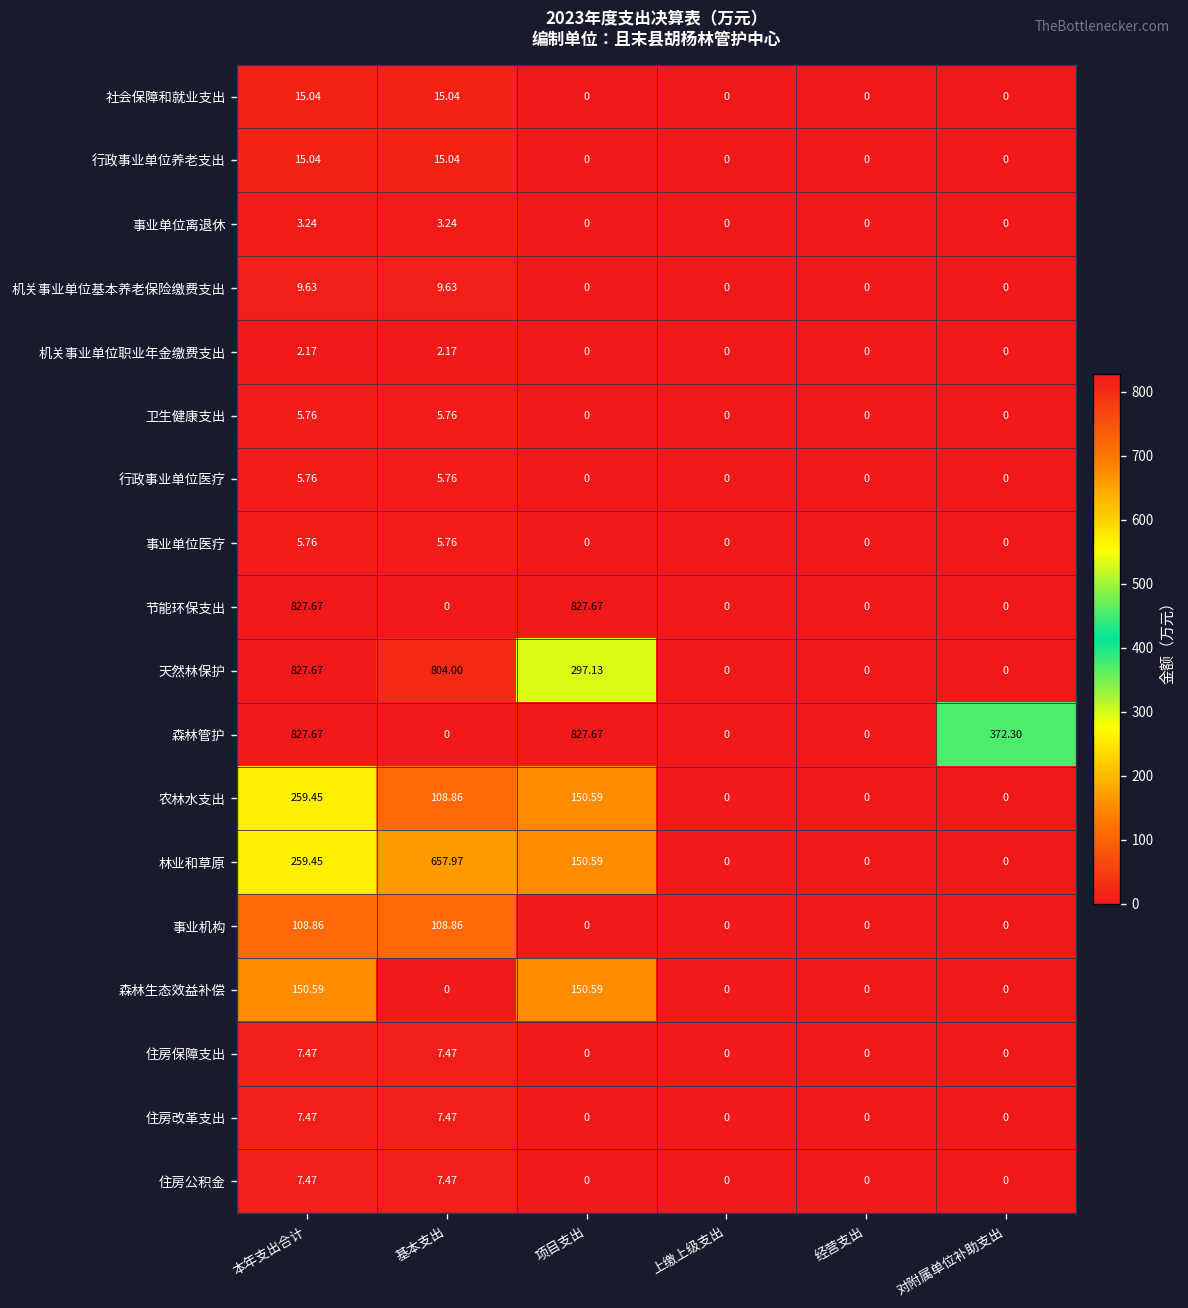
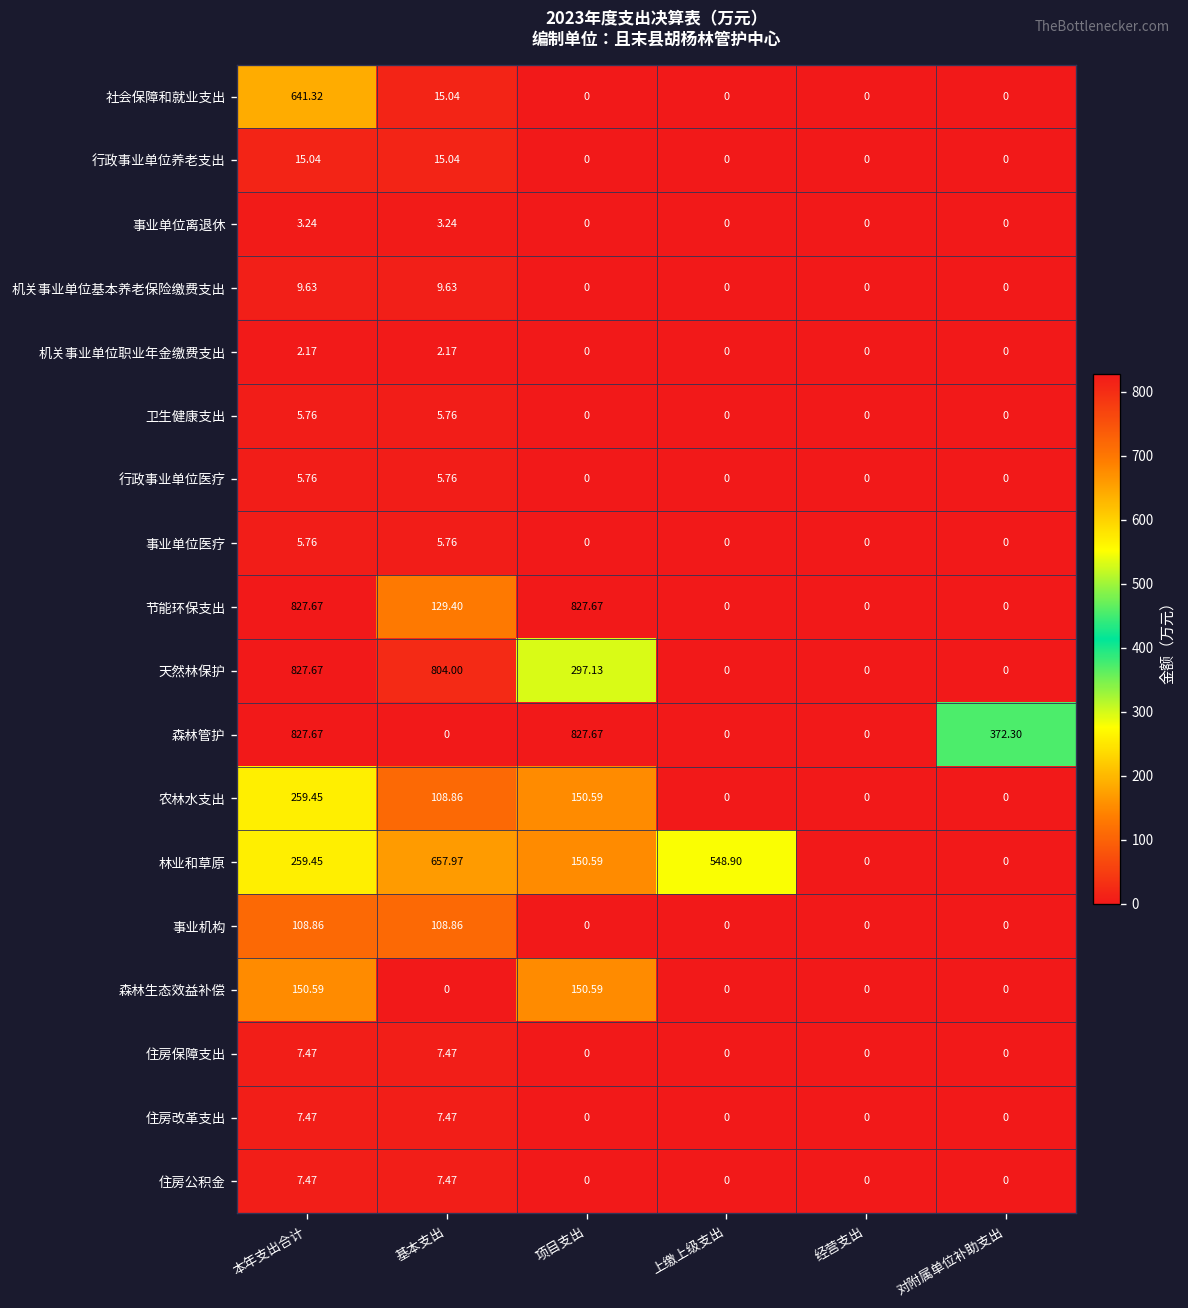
  {
    "社会保障和就业支出": {
-     "本年支出合计": 15.04,
+     "本年支出合计": 641.32,
      "基本支出": 15.04,
      "项目支出": 0,
      "上缴上级支出": 0,
      "经营支出": 0,
      "对附属单位补助支出": 0
    },
    "行政事业单位养老支出": {
      "本年支出合计": 15.04,
      "基本支出": 15.04,
      "项目支出": 0,
      "上缴上级支出": 0,
      "经营支出": 0,
      "对附属单位补助支出": 0
    },
    "事业单位离退休": {
      "本年支出合计": 3.24,
      "基本支出": 3.24,
      "项目支出": 0,
      "上缴上级支出": 0,
      "经营支出": 0,
      "对附属单位补助支出": 0
    },
    "机关事业单位基本养老保险缴费支出": {
      "本年支出合计": 9.63,
      "基本支出": 9.63,
      "项目支出": 0,
      "上缴上级支出": 0,
      "经营支出": 0,
      "对附属单位补助支出": 0
    },
    "机关事业单位职业年金缴费支出": {
      "本年支出合计": 2.17,
      "基本支出": 2.17,
      "项目支出": 0,
      "上缴上级支出": 0,
      "经营支出": 0,
      "对附属单位补助支出": 0
    },
    "卫生健康支出": {
      "本年支出合计": 5.76,
      "基本支出": 5.76,
      "项目支出": 0,
      "上缴上级支出": 0,
      "经营支出": 0,
      "对附属单位补助支出": 0
    },
    "行政事业单位医疗": {
      "本年支出合计": 5.76,
      "基本支出": 5.76,
      "项目支出": 0,
      "上缴上级支出": 0,
      "经营支出": 0,
      "对附属单位补助支出": 0
    },
    "事业单位医疗": {
      "本年支出合计": 5.76,
      "基本支出": 5.76,
      "项目支出": 0,
      "上缴上级支出": 0,
      "经营支出": 0,
      "对附属单位补助支出": 0
    },
    "节能环保支出": {
      "本年支出合计": 827.67,
-     "基本支出": 0,
+     "基本支出": 129.40,
      "项目支出": 827.67,
      "上缴上级支出": 0,
      "经营支出": 0,
      "对附属单位补助支出": 0
    },
    "天然林保护": {
      "本年支出合计": 827.67,
      "基本支出": 804.00,
      "项目支出": 297.13,
      "上缴上级支出": 0,
      "经营支出": 0,
      "对附属单位补助支出": 0
    },
    "森林管护": {
      "本年支出合计": 827.67,
      "基本支出": 0,
      "项目支出": 827.67,
      "上缴上级支出": 0,
      "经营支出": 0,
      "对附属单位补助支出": 372.30
    },
    "农林水支出": {
      "本年支出合计": 259.45,
      "基本支出": 108.86,
      "项目支出": 150.59,
      "上缴上级支出": 0,
      "经营支出": 0,
      "对附属单位补助支出": 0
    },
    "林业和草原": {
      "本年支出合计": 259.45,
      "基本支出": 657.97,
      "项目支出": 150.59,
-     "上缴上级支出": 0,
+     "上缴上级支出": 548.90,
      "经营支出": 0,
      "对附属单位补助支出": 0
    },
    "事业机构": {
      "本年支出合计": 108.86,
      "基本支出": 108.86,
      "项目支出": 0,
      "上缴上级支出": 0,
      "经营支出": 0,
      "对附属单位补助支出": 0
    },
    "森林生态效益补偿": {
      "本年支出合计": 150.59,
      "基本支出": 0,
      "项目支出": 150.59,
      "上缴上级支出": 0,
      "经营支出": 0,
      "对附属单位补助支出": 0
    },
    "住房保障支出": {
      "本年支出合计": 7.47,
      "基本支出": 7.47,
      "项目支出": 0,
      "上缴上级支出": 0,
      "经营支出": 0,
      "对附属单位补助支出": 0
    },
    "住房改革支出": {
      "本年支出合计": 7.47,
      "基本支出": 7.47,
      "项目支出": 0,
      "上缴上级支出": 0,
      "经营支出": 0,
      "对附属单位补助支出": 0
    },
    "住房公积金": {
      "本年支出合计": 7.47,
      "基本支出": 7.47,
      "项目支出": 0,
      "上缴上级支出": 0,
      "经营支出": 0,
      "对附属单位补助支出": 0
    }
  }
